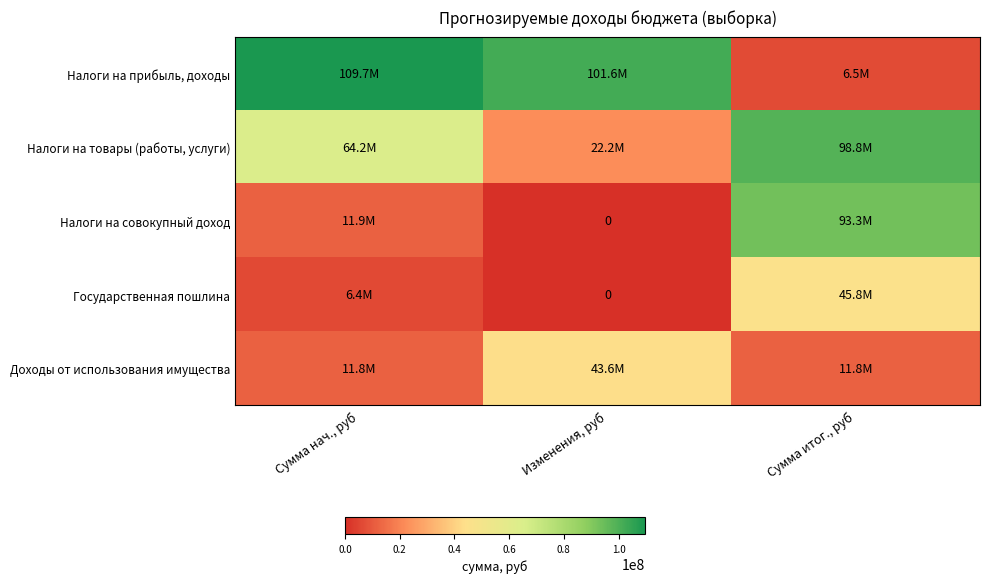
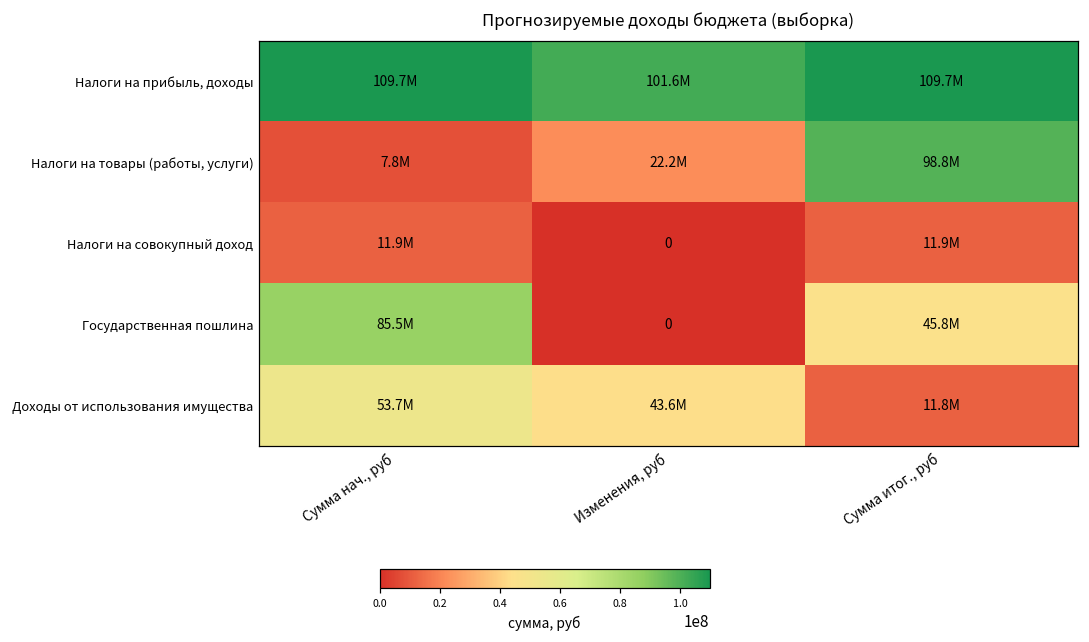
  {
    "Налоги на прибыль, доходы": {
      "Сумма нач., руб": "109.7M",
      "Изменения, руб": "101.6M",
-     "Сумма итог., руб": "6.5M"
+     "Сумма итог., руб": "109.7M"
    },
    "Налоги на товары (работы, услуги)": {
-     "Сумма нач., руб": "64.2M",
+     "Сумма нач., руб": "7.8M",
      "Изменения, руб": "22.2M",
      "Сумма итог., руб": "98.8M"
    },
    "Налоги на совокупный доход": {
      "Сумма нач., руб": "11.9M",
      "Изменения, руб": "0",
-     "Сумма итог., руб": "93.3M"
+     "Сумма итог., руб": "11.9M"
    },
    "Государственная пошлина": {
-     "Сумма нач., руб": "6.4M",
+     "Сумма нач., руб": "85.5M",
      "Изменения, руб": "0",
      "Сумма итог., руб": "45.8M"
    },
    "Доходы от использования имущества": {
-     "Сумма нач., руб": "11.8M",
+     "Сумма нач., руб": "53.7M",
      "Изменения, руб": "43.6M",
      "Сумма итог., руб": "11.8M"
    }
  }
